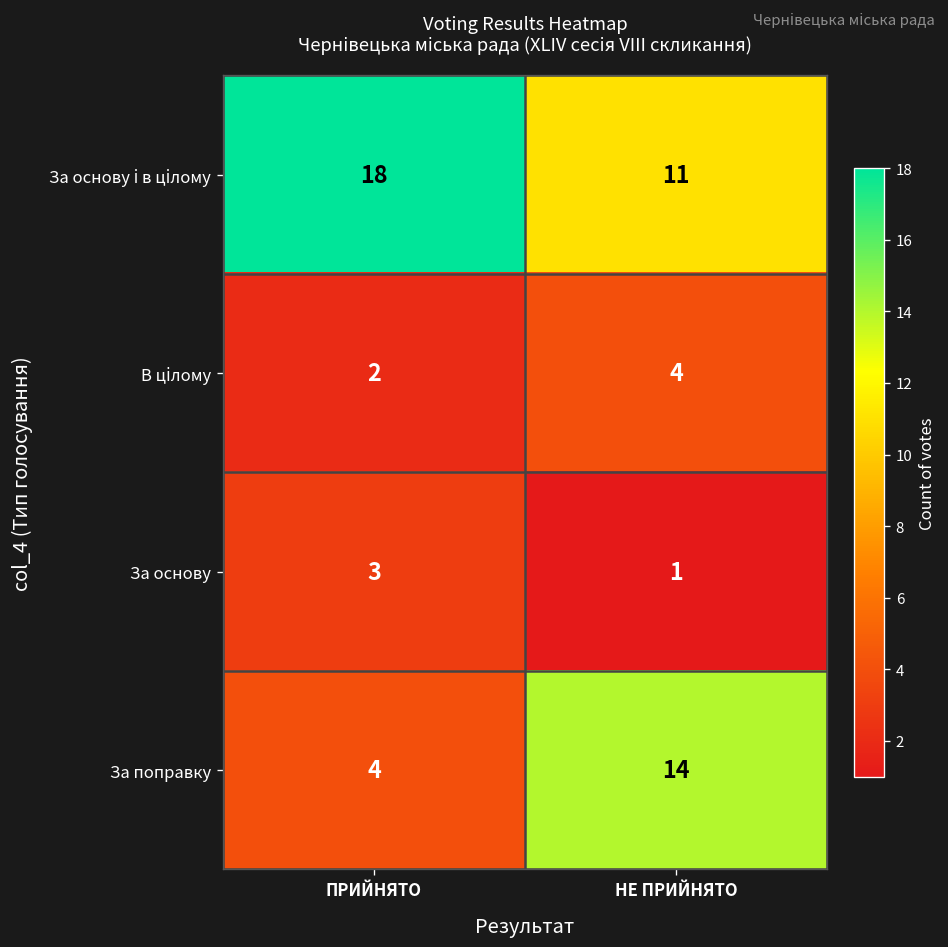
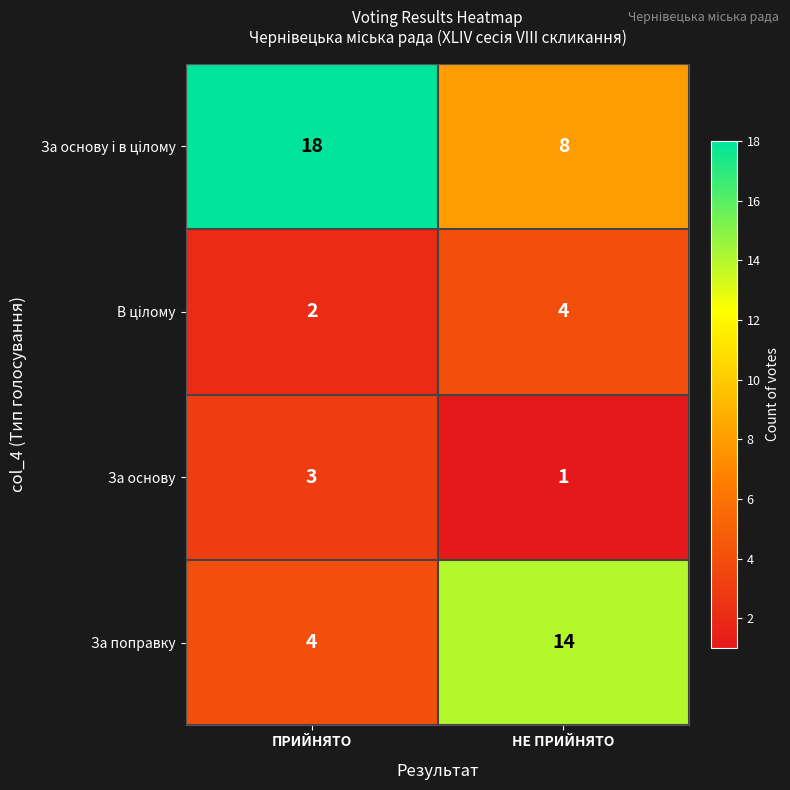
  {
    "За основу і в цілому": {
      "ПРИЙНЯТО": 18,
-     "НЕ ПРИЙНЯТО": 11
+     "НЕ ПРИЙНЯТО": 8
    },
    "В цілому": {
      "ПРИЙНЯТО": 2,
      "НЕ ПРИЙНЯТО": 4
    },
    "За основу": {
      "ПРИЙНЯТО": 3,
      "НЕ ПРИЙНЯТО": 1
    },
    "За поправку": {
      "ПРИЙНЯТО": 4,
      "НЕ ПРИЙНЯТО": 14
    }
  }
